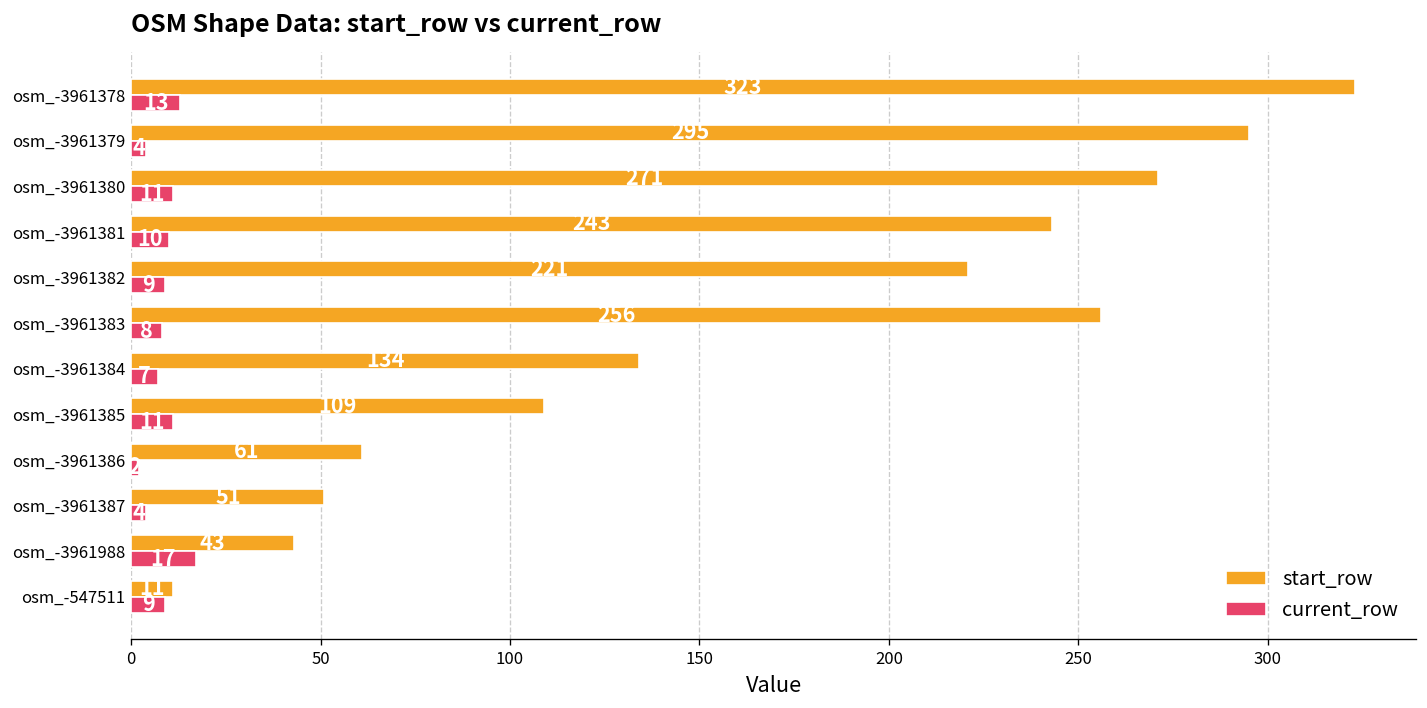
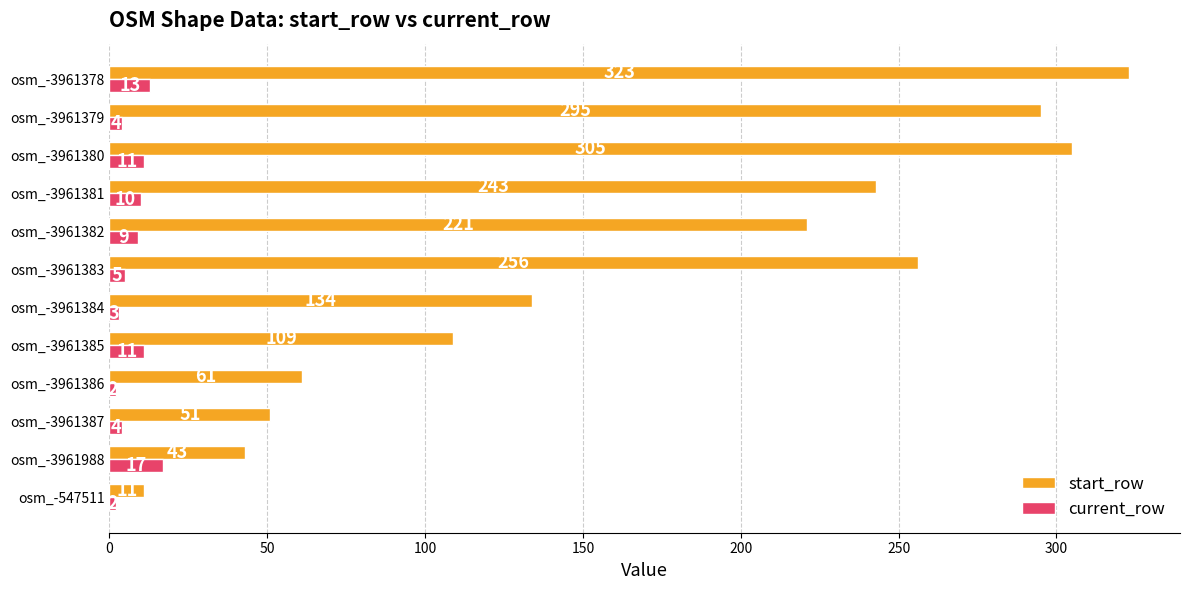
  {
    "start_row": {
      "osm_-3961378": 323,
      "osm_-3961379": 295,
-     "osm_-3961380": 271,
+     "osm_-3961380": 305,
      "osm_-3961381": 243,
      "osm_-3961382": 221,
      "osm_-3961383": 256,
      "osm_-3961384": 134,
      "osm_-3961385": 109,
      "osm_-3961386": 61,
      "osm_-3961387": 51,
      "osm_-3961988": 43
    },
    "current_row": {
      "osm_-3961378": 13,
      "osm_-3961379": 4,
      "osm_-3961380": 11,
      "osm_-3961381": 10,
      "osm_-3961382": 9,
-     "osm_-3961383": 8,
-     "osm_-3961384": 7,
+     "osm_-3961383": 5,
+     "osm_-3961384": 3,
      "osm_-3961385": 11,
      "osm_-3961387": 4,
      "osm_-3961988": 17,
-     "osm_-547511": 9
+     "osm_-547511": 2
    }
  }
